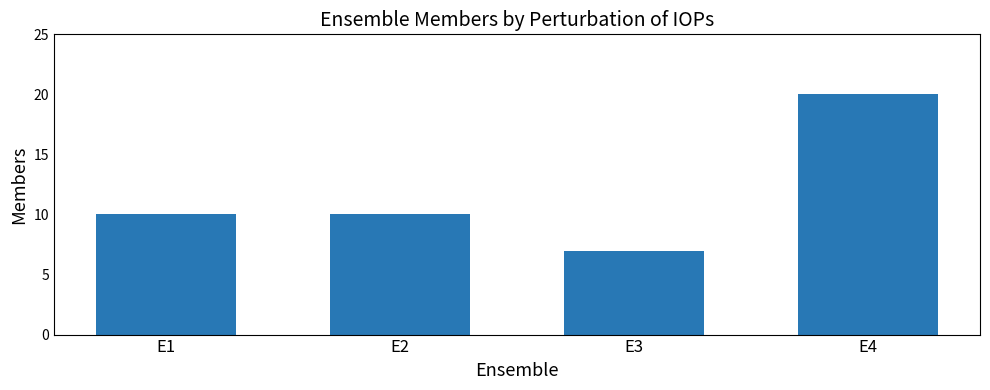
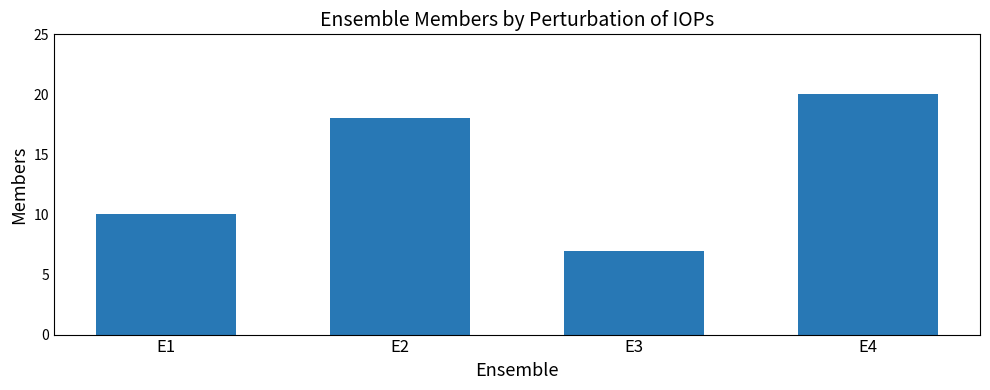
  {
    "E1": 10,
-   "E2": 10,
+   "E2": 18,
    "E3": 7,
    "E4": 20
  }
